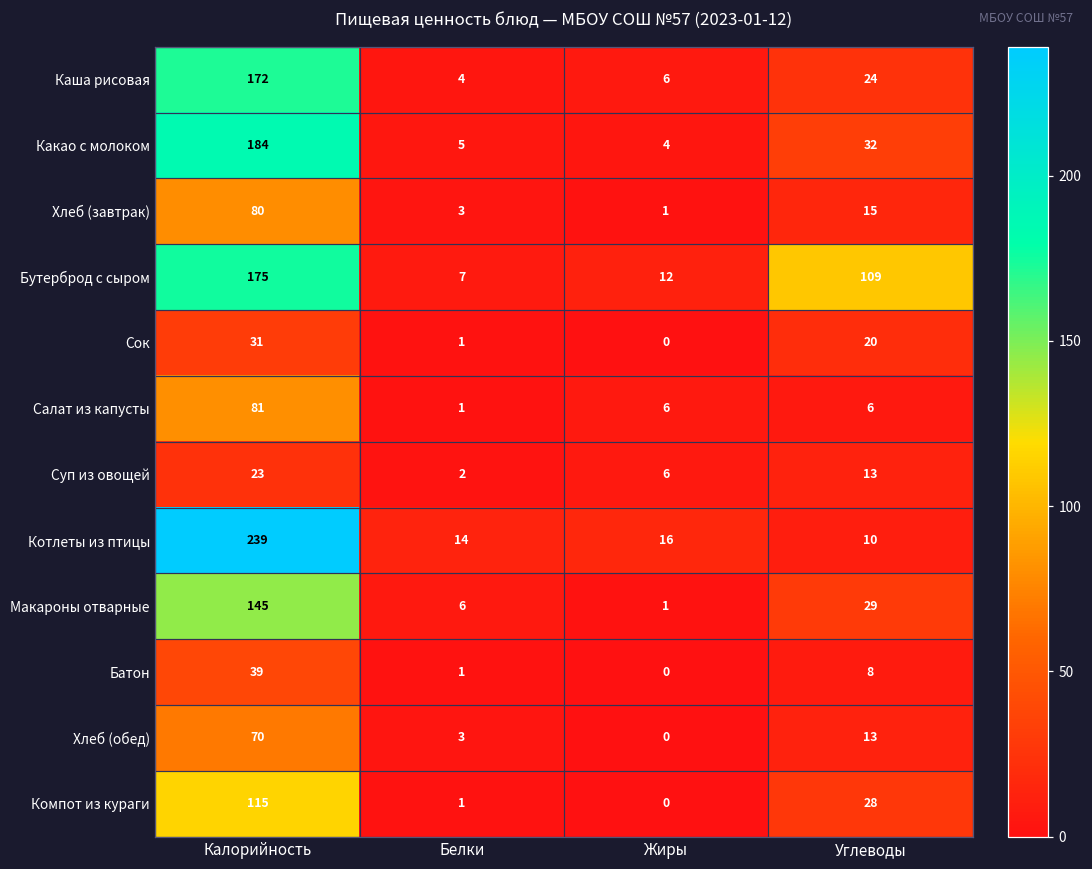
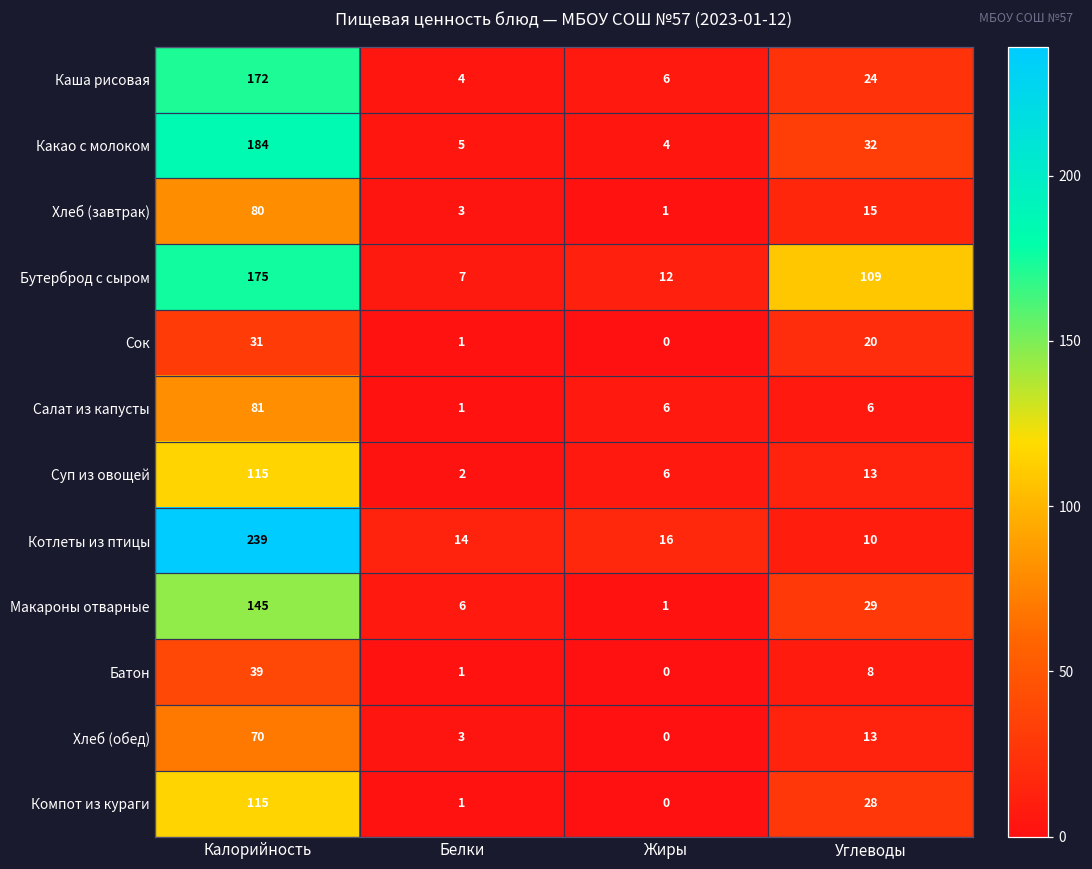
  {
    "Каша рисовая": {
      "Калорийность": 172,
      "Белки": 4,
      "Жиры": 6,
      "Углеводы": 24
    },
    "Какао с молоком": {
      "Калорийность": 184,
      "Белки": 5,
      "Жиры": 4,
      "Углеводы": 32
    },
    "Хлеб (завтрак)": {
      "Калорийность": 80,
      "Белки": 3,
      "Жиры": 1,
      "Углеводы": 15
    },
    "Бутерброд с сыром": {
      "Калорийность": 175,
      "Белки": 7,
      "Жиры": 12,
      "Углеводы": 109
    },
    "Сок": {
      "Калорийность": 31,
      "Белки": 1,
      "Жиры": 0,
      "Углеводы": 20
    },
    "Салат из капусты": {
      "Калорийность": 81,
      "Белки": 1,
      "Жиры": 6,
      "Углеводы": 6
    },
    "Суп из овощей": {
-     "Калорийность": 23,
+     "Калорийность": 115,
      "Белки": 2,
      "Жиры": 6,
      "Углеводы": 13
    },
    "Котлеты из птицы": {
      "Калорийность": 239,
      "Белки": 14,
      "Жиры": 16,
      "Углеводы": 10
    },
    "Макароны отварные": {
      "Калорийность": 145,
      "Белки": 6,
      "Жиры": 1,
      "Углеводы": 29
    },
    "Батон": {
      "Калорийность": 39,
      "Белки": 1,
      "Жиры": 0,
      "Углеводы": 8
    },
    "Хлеб (обед)": {
      "Калорийность": 70,
      "Белки": 3,
      "Жиры": 0,
      "Углеводы": 13
    },
    "Компот из кураги": {
      "Калорийность": 115,
      "Белки": 1,
      "Жиры": 0,
      "Углеводы": 28
    }
  }
